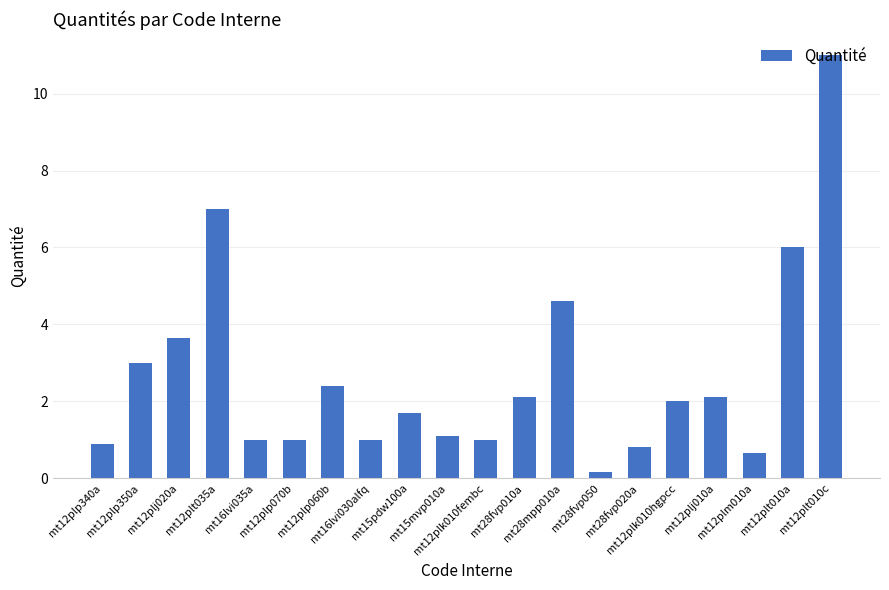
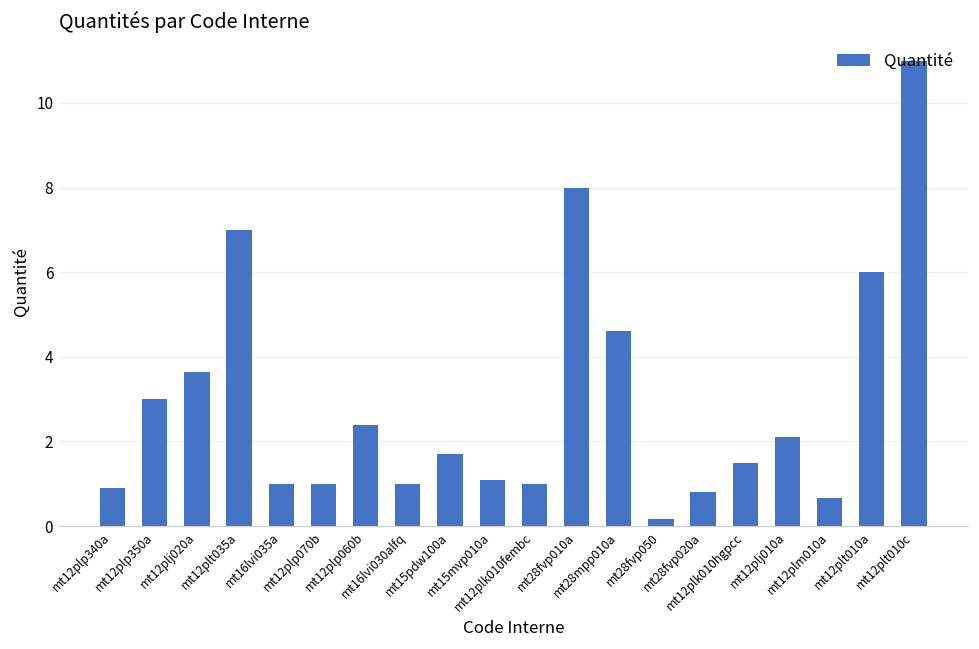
  {
    "mt12plp340a": 0.9,
    "mt12plp350a": 3.0,
    "mt12plj020a": 3.6,
    "mt12plt035a": 7.0,
    "mt16lvi035a": 1.0,
    "mt12plp070b": 1.0,
    "mt12plp060b": 2.4,
    "mt16lvi030alfq": 1.0,
    "mt15pdw100a": 1.7,
    "mt15mvp010a": 1.1,
    "mt12plk010fembc": 1.0,
-   "mt28fvp010a": 2.1,
+   "mt28fvp010a": 8.0,
    "mt28mpp010a": 4.6,
    "mt28fvp050": 0.2,
    "mt28fvp020a": 0.8,
-   "mt12plk010hgpcc": 2.0,
+   "mt12plk010hgpcc": 1.5,
    "mt12plj010a": 2.1,
    "mt12plm010a": 0.7,
    "mt12plt010a": 6.0,
    "mt12plt010c": 11.0
  }
